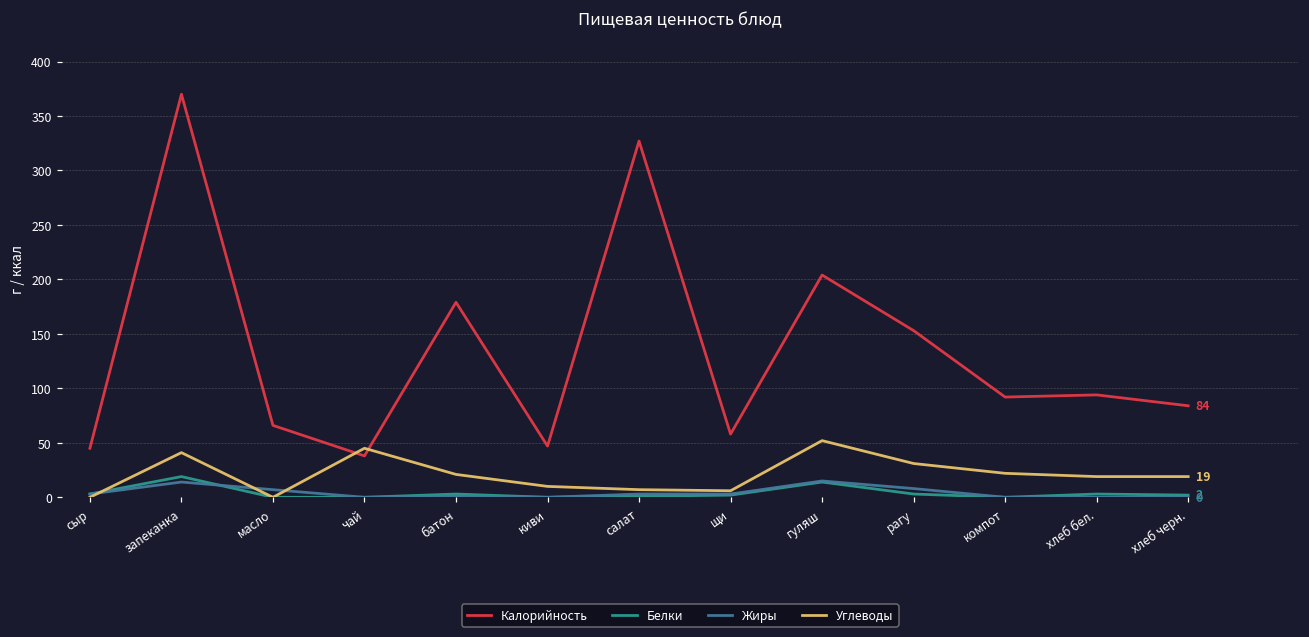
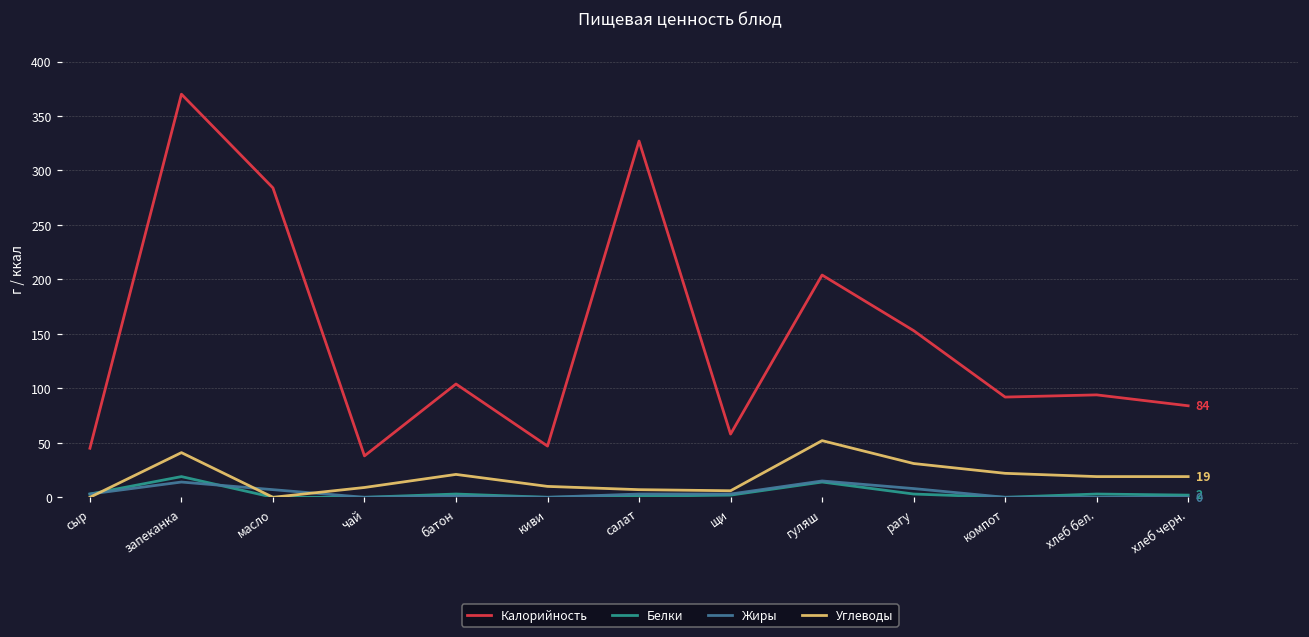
  {
    "Калорийность": {
      "сыр": 50,
      "запеканка": 370,
-     "масло": 70,
+     "масло": 280,
      "чай": 40,
-     "батон": 180,
+     "батон": 100,
      "киви": 50,
      "салат": 330,
      "щи": 60,
      "гуляш": 200,
      "рагу": 150,
      "компот": 90,
      "хлеб бел.": 90
    },
    "Углеводы": {
      "сыр": 0,
      "запеканка": 40,
-     "чай": 50,
+     "чай": 10,
      "батон": 20,
      "киви": 10,
      "салат": 10,
      "щи": 10,
      "гуляш": 50,
      "рагу": 30,
      "компот": 20,
      "хлеб бел.": 20
    }
  }
